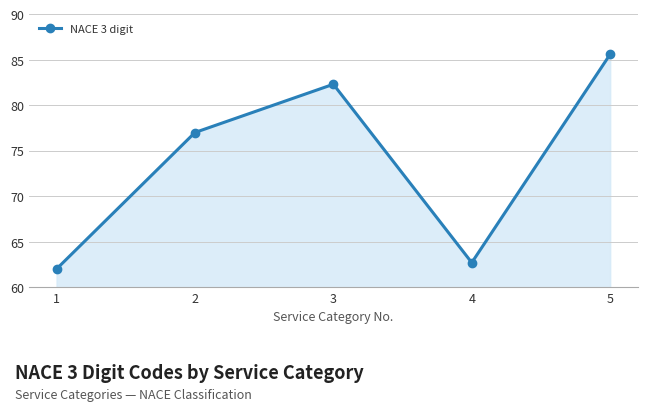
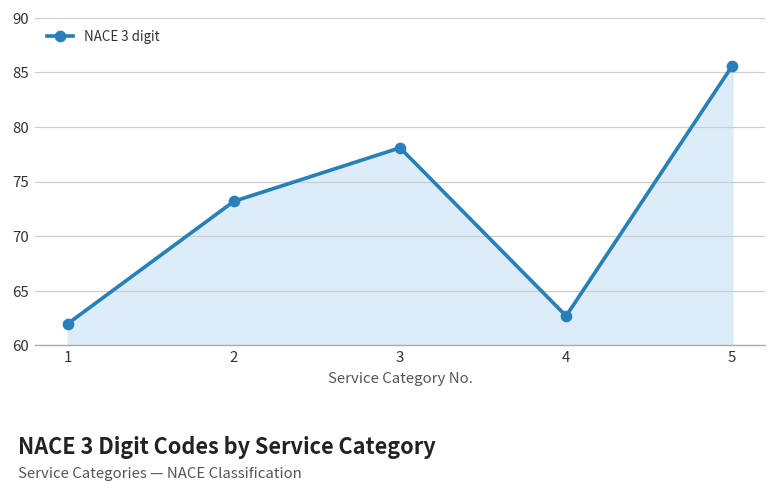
  {
    "1": 62,
-   "2": 77,
-   "3": 82,
+   "2": 73,
+   "3": 78,
    "4": 63,
    "5": 86
  }
